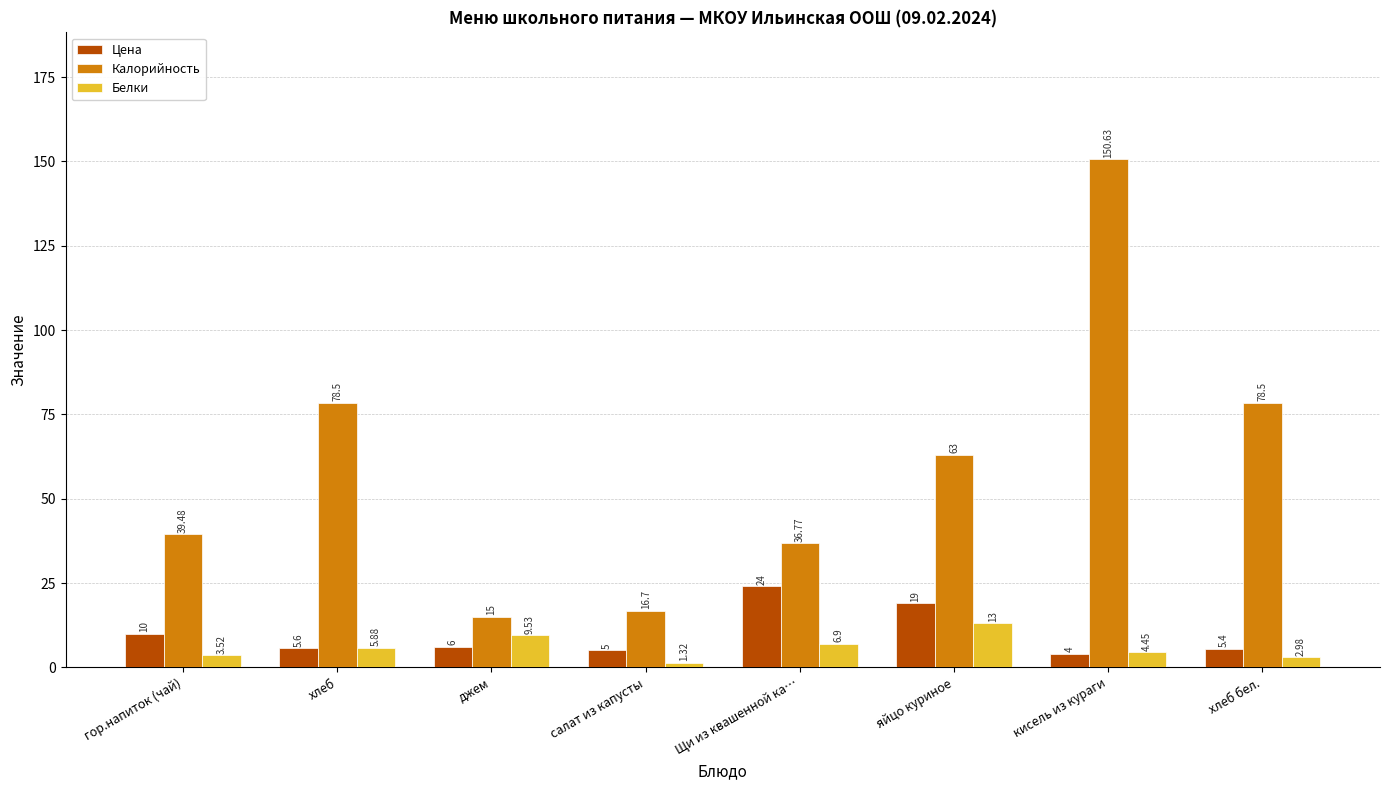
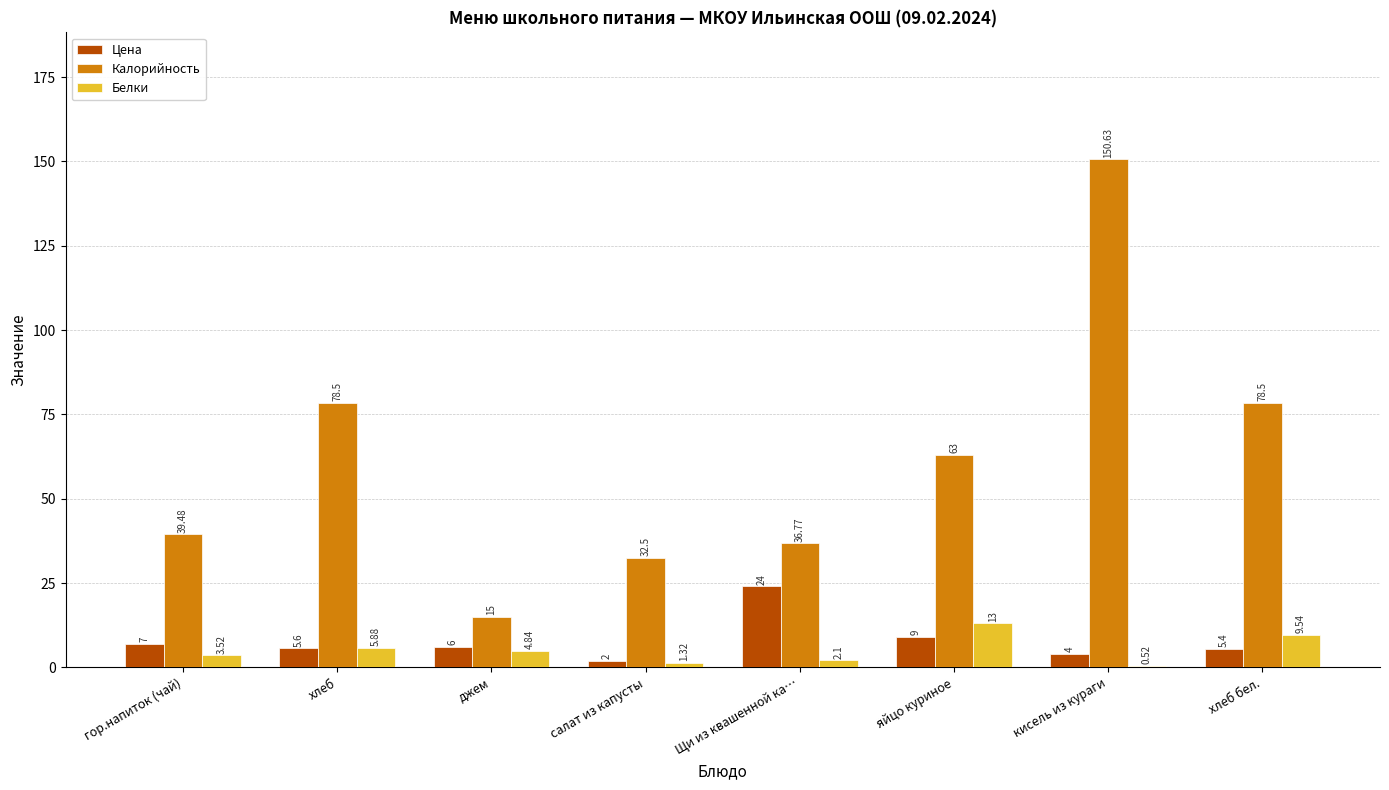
  {
    "Цена": {
-     "гор.напиток (чай)": 10,
+     "гор.напиток (чай)": 7,
      "хлеб": 5.6,
      "джем": 6,
-     "салат из капусты": 5,
+     "салат из капусты": 2,
      "Щи из квашенной ка…": 24,
-     "яйцо куриное": 19,
+     "яйцо куриное": 9,
      "кисель из кураги": 4,
      "хлеб бел.": 5.4
    },
    "Калорийность": {
      "гор.напиток (чай)": 39.48,
      "хлеб": 78.5,
      "джем": 15,
-     "салат из капусты": 16.7,
+     "салат из капусты": 32.5,
      "Щи из квашенной ка…": 36.77,
      "яйцо куриное": 63,
      "кисель из кураги": 150.63,
      "хлеб бел.": 78.5
    },
    "Белки": {
      "гор.напиток (чай)": 3.52,
      "хлеб": 5.88,
-     "джем": 9.53,
+     "джем": 4.84,
      "салат из капусты": 1.32,
-     "Щи из квашенной ка…": 6.9,
+     "Щи из квашенной ка…": 2.1,
      "яйцо куриное": 13,
-     "кисель из кураги": 4.45,
-     "хлеб бел.": 2.98
+     "кисель из кураги": 0.52,
+     "хлеб бел.": 9.54
    }
  }
